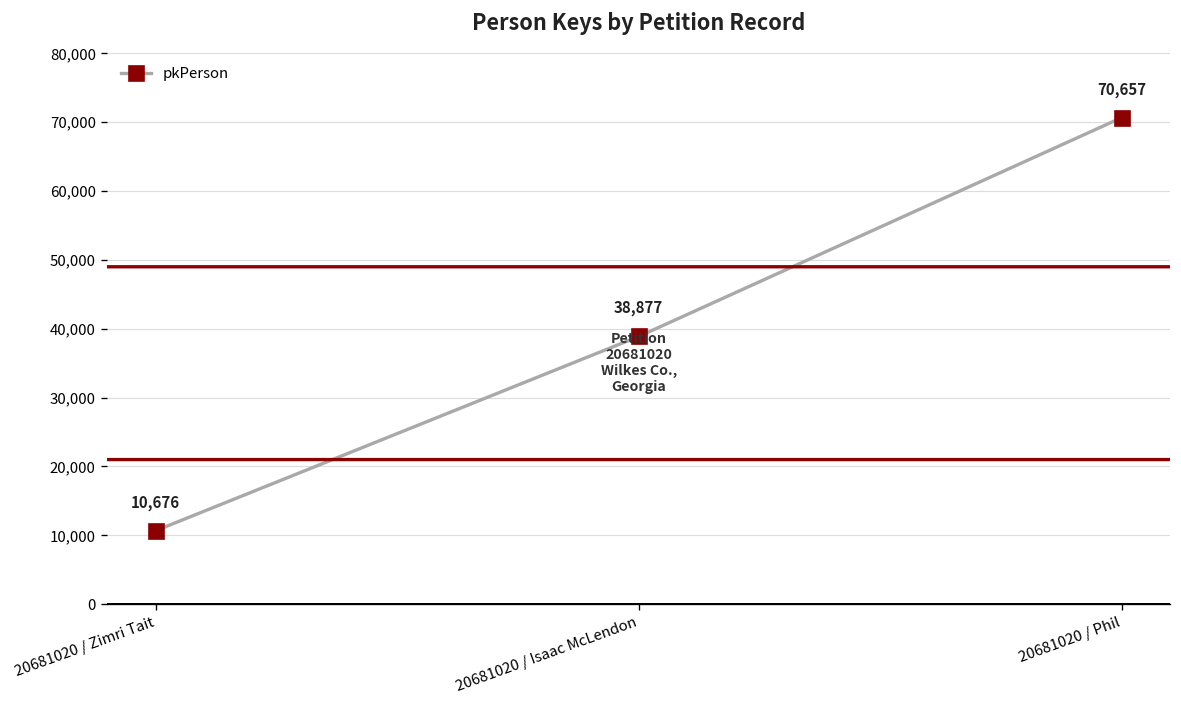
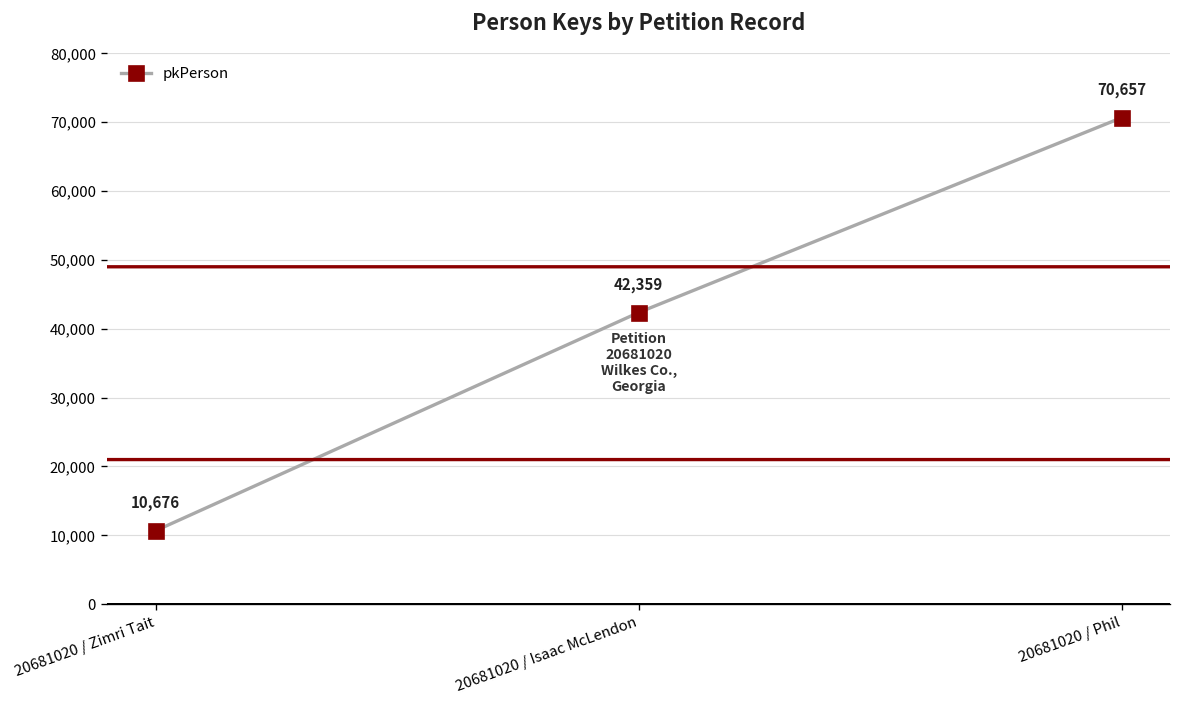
  {
    "20681020 / Zimri Tait": "10,676",
-   "20681020 / Isaac McLendon": "38,877",
+   "20681020 / Isaac McLendon": "42,359",
    "20681020 / Phil": "70,657"
  }
